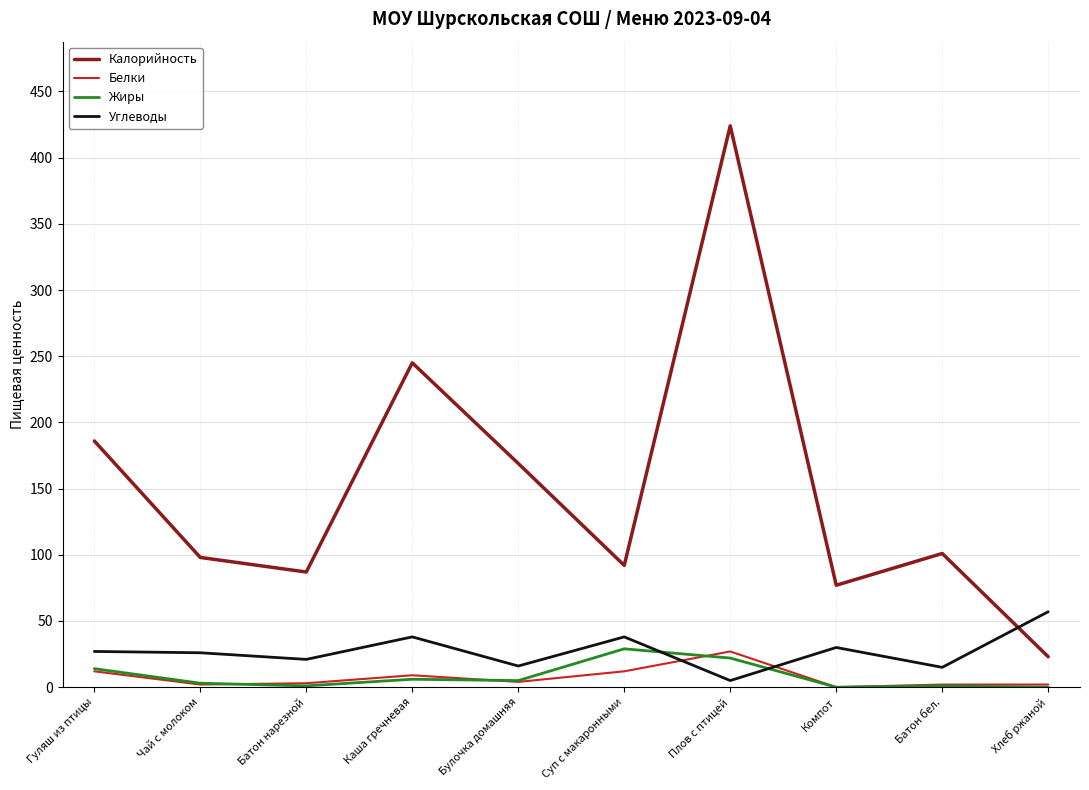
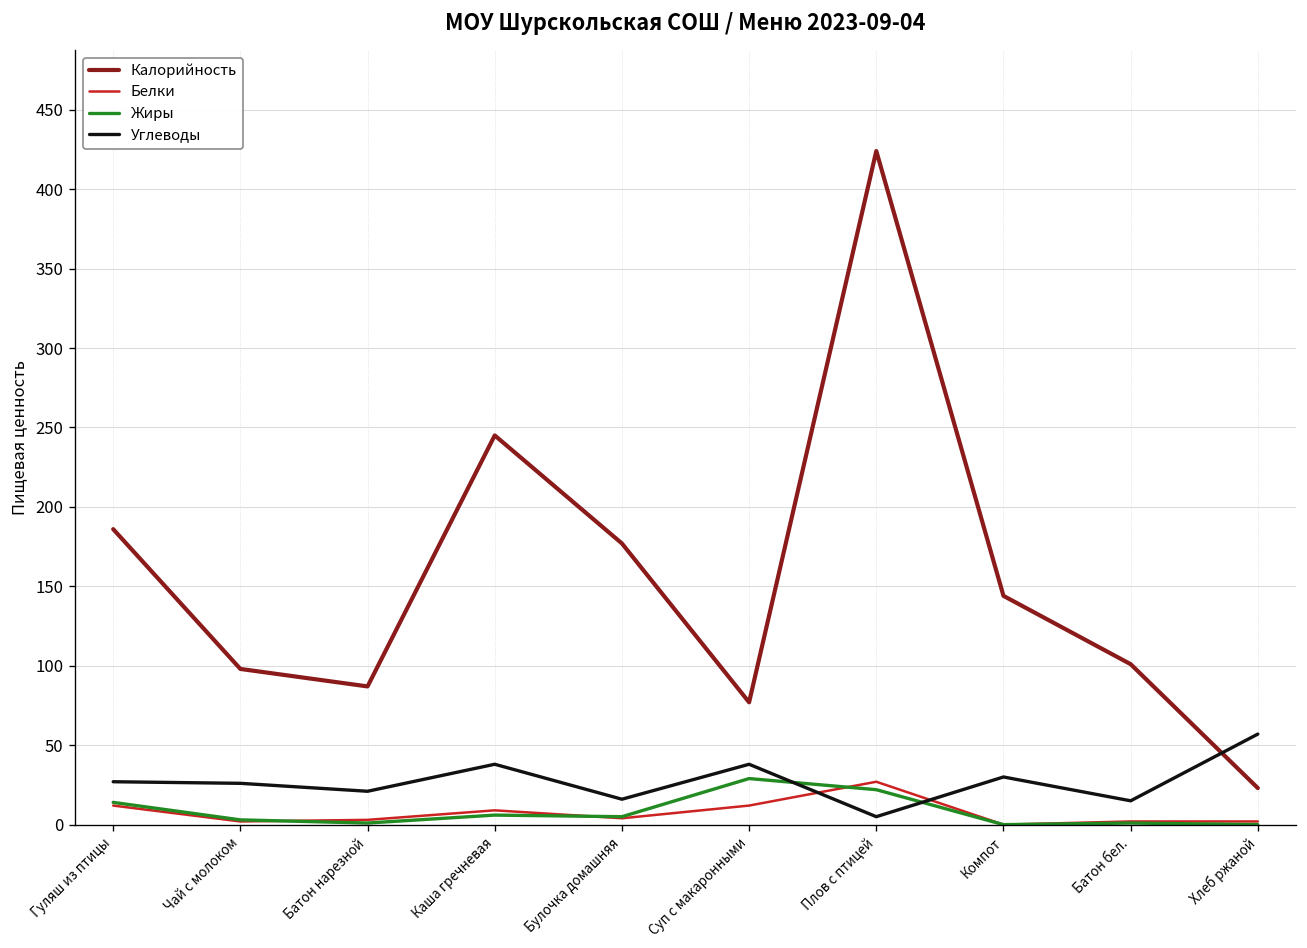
  {
    "Калорийность": {
      "Гуляш из птицы": 186,
      "Чай с молоком": 98,
      "Батон нарезной": 87,
      "Каша гречневая": 245,
-     "Булочка домашняя": 169,
-     "Суп с макаронными": 92,
+     "Булочка домашняя": 177,
+     "Суп с макаронными": 77,
      "Плов с птицей": 424,
-     "Компот": 77,
+     "Компот": 144,
      "Батон бел.": 101,
      "Хлеб ржаной": 23
    },
    "Белки": {
      "Гуляш из птицы": 12,
      "Батон нарезной": 3,
      "Каша гречневая": 9,
      "Суп с макаронными": 12,
      "Плов с птицей": 27,
      "Хлеб ржаной": 2
    },
    "Жиры": {
      "Гуляш из птицы": 14,
      "Батон нарезной": 1,
      "Каша гречневая": 6,
      "Суп с макаронными": 29,
      "Плов с птицей": 22,
      "Хлеб ржаной": 0
    },
    "Углеводы": {
      "Гуляш из птицы": 27,
      "Чай с молоком": 26,
      "Батон нарезной": 21,
      "Каша гречневая": 38,
      "Булочка домашняя": 16,
      "Суп с макаронными": 38,
      "Плов с птицей": 5,
      "Компот": 30,
      "Батон бел.": 15,
      "Хлеб ржаной": 57
    }
  }
